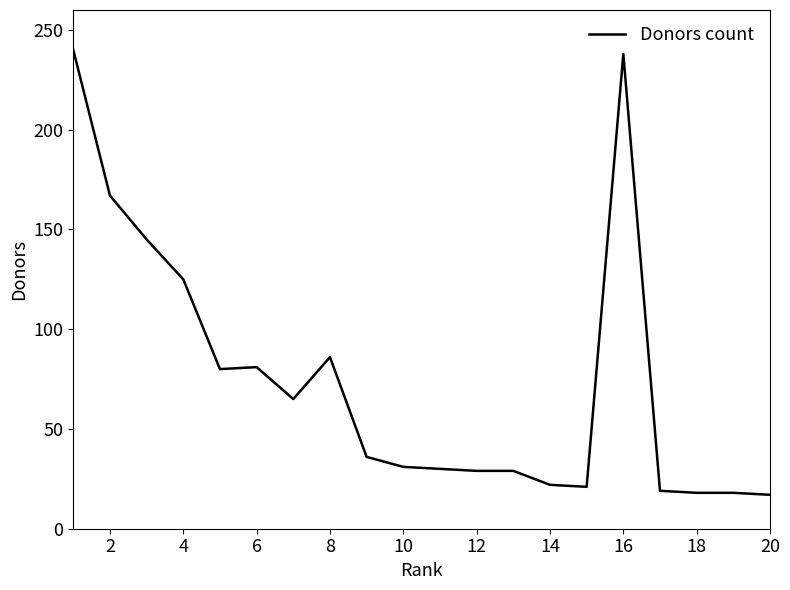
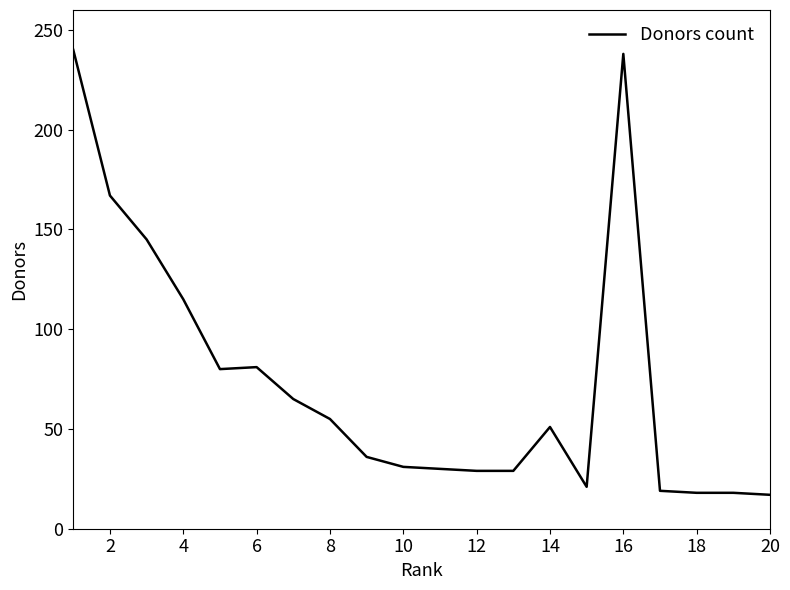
  {
    "2": 167,
-   "4": 125,
+   "4": 115,
    "6": 81,
-   "8": 86,
+   "8": 55,
    "10": 31,
    "12": 29,
-   "14": 22,
+   "14": 51,
    "16": 238,
    "18": 18,
    "20": 17
  }
